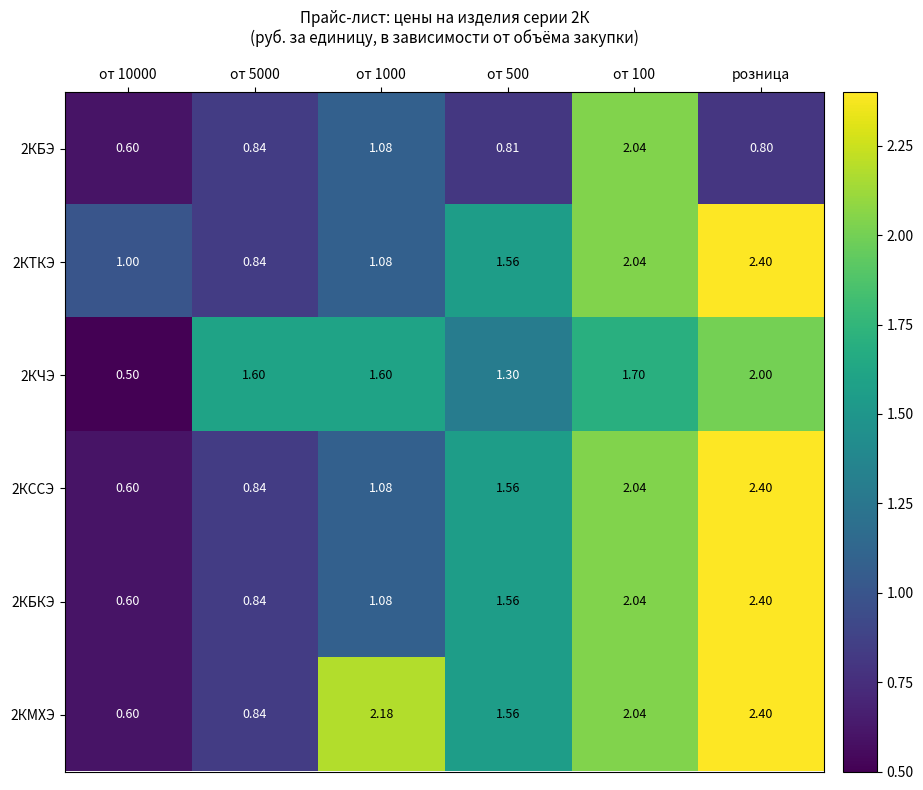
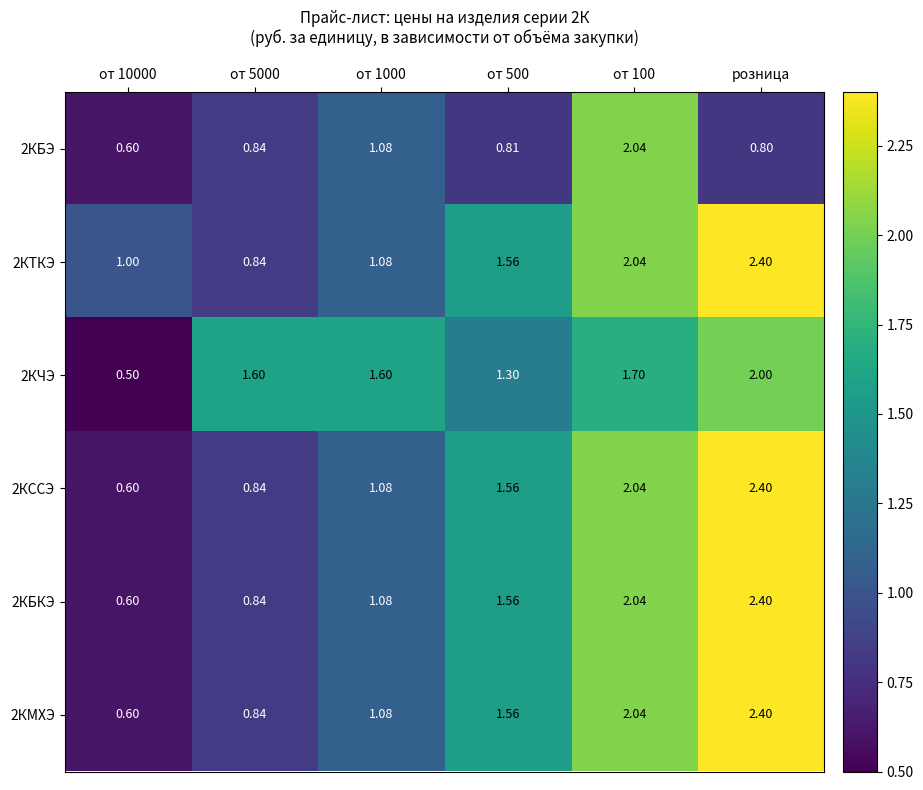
  {
    "2КБЭ": {
      "от 10000": 0.60,
      "от 5000": 0.84,
      "от 1000": 1.08,
      "от 500": 0.81,
      "от 100": 2.04,
      "розница": 0.80
    },
    "2КТКЭ": {
      "от 10000": 1.00,
      "от 5000": 0.84,
      "от 1000": 1.08,
      "от 500": 1.56,
      "от 100": 2.04,
      "розница": 2.40
    },
    "2КЧЭ": {
      "от 10000": 0.50,
      "от 5000": 1.60,
      "от 1000": 1.60,
      "от 500": 1.30,
      "от 100": 1.70,
      "розница": 2.00
    },
    "2КССЭ": {
      "от 10000": 0.60,
      "от 5000": 0.84,
      "от 1000": 1.08,
      "от 500": 1.56,
      "от 100": 2.04,
      "розница": 2.40
    },
    "2КБКЭ": {
      "от 10000": 0.60,
      "от 5000": 0.84,
      "от 1000": 1.08,
      "от 500": 1.56,
      "от 100": 2.04,
      "розница": 2.40
    },
    "2КМХЭ": {
      "от 10000": 0.60,
      "от 5000": 0.84,
-     "от 1000": 2.18,
+     "от 1000": 1.08,
      "от 500": 1.56,
      "от 100": 2.04,
      "розница": 2.40
    }
  }
